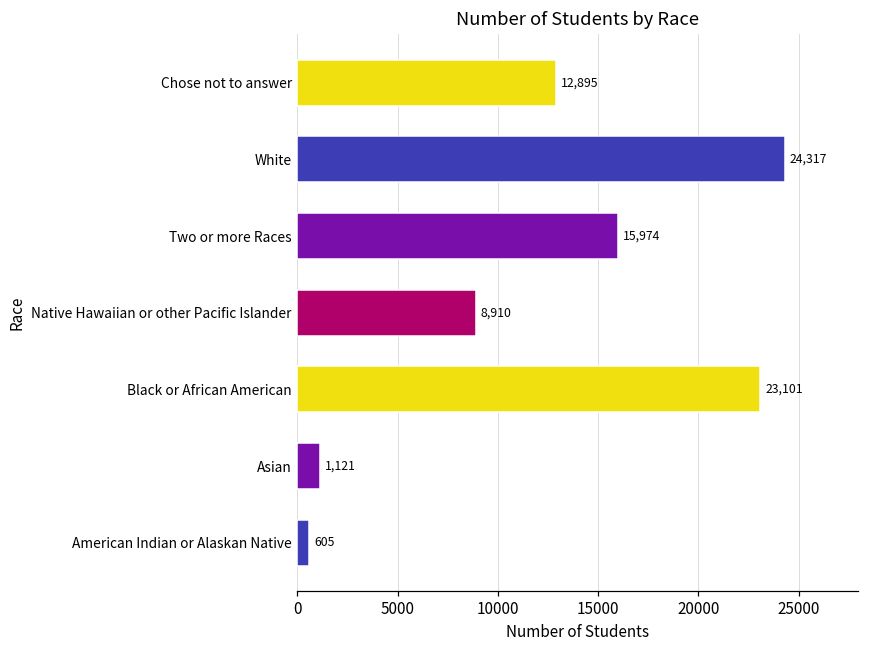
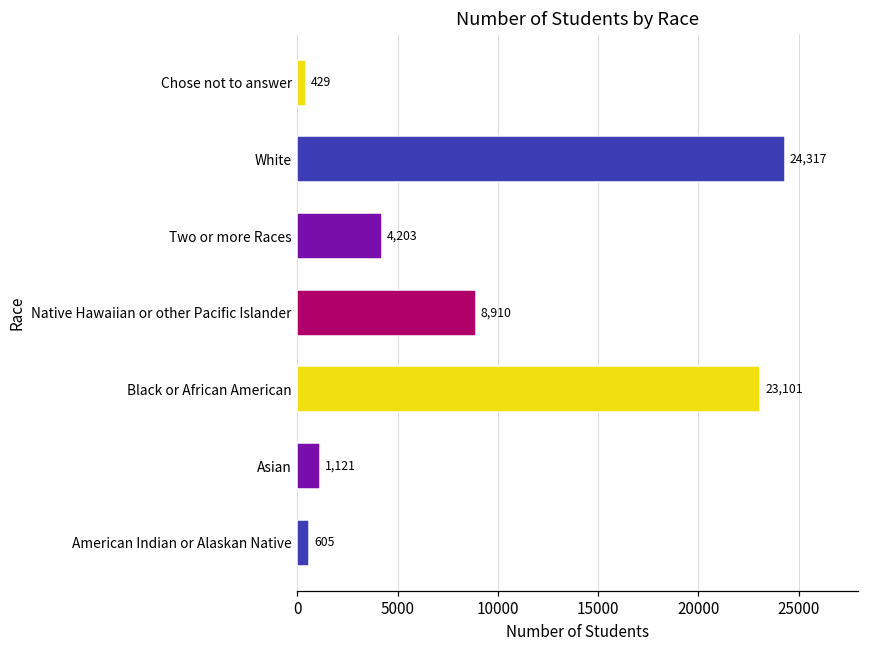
  {
-   "Chose not to answer": "12,895",
+   "Chose not to answer": "429",
    "White": "24,317",
-   "Two or more Races": "15,974",
+   "Two or more Races": "4,203",
    "Native Hawaiian or other Pacific Islander": "8,910",
    "Black or African American": "23,101",
    "Asian": "1,121",
    "American Indian or Alaskan Native": "605"
  }
